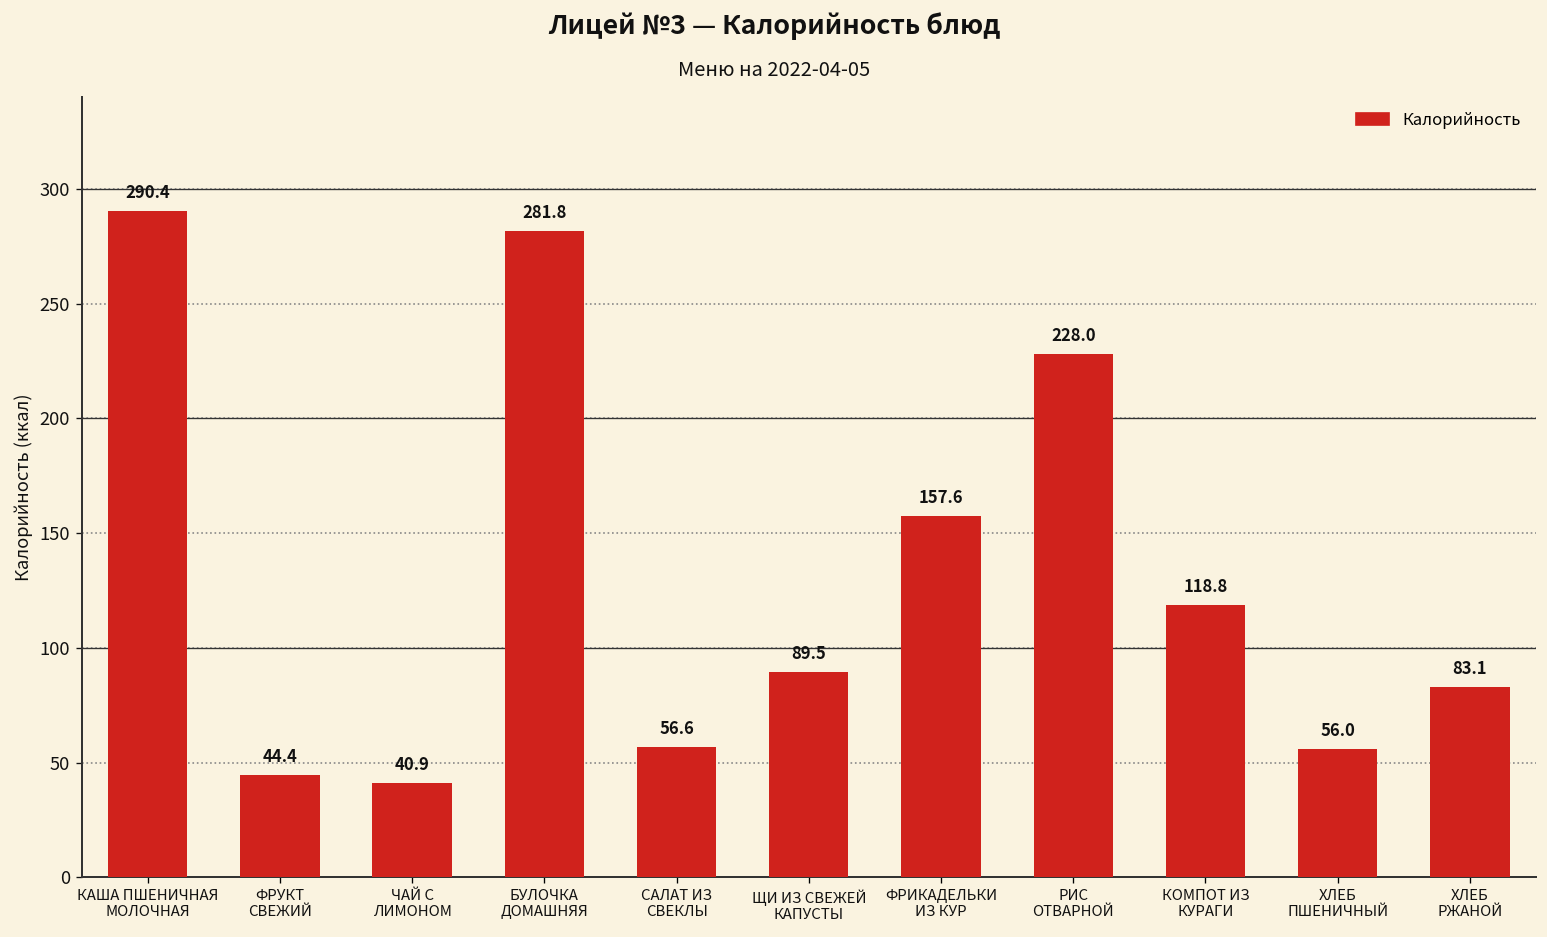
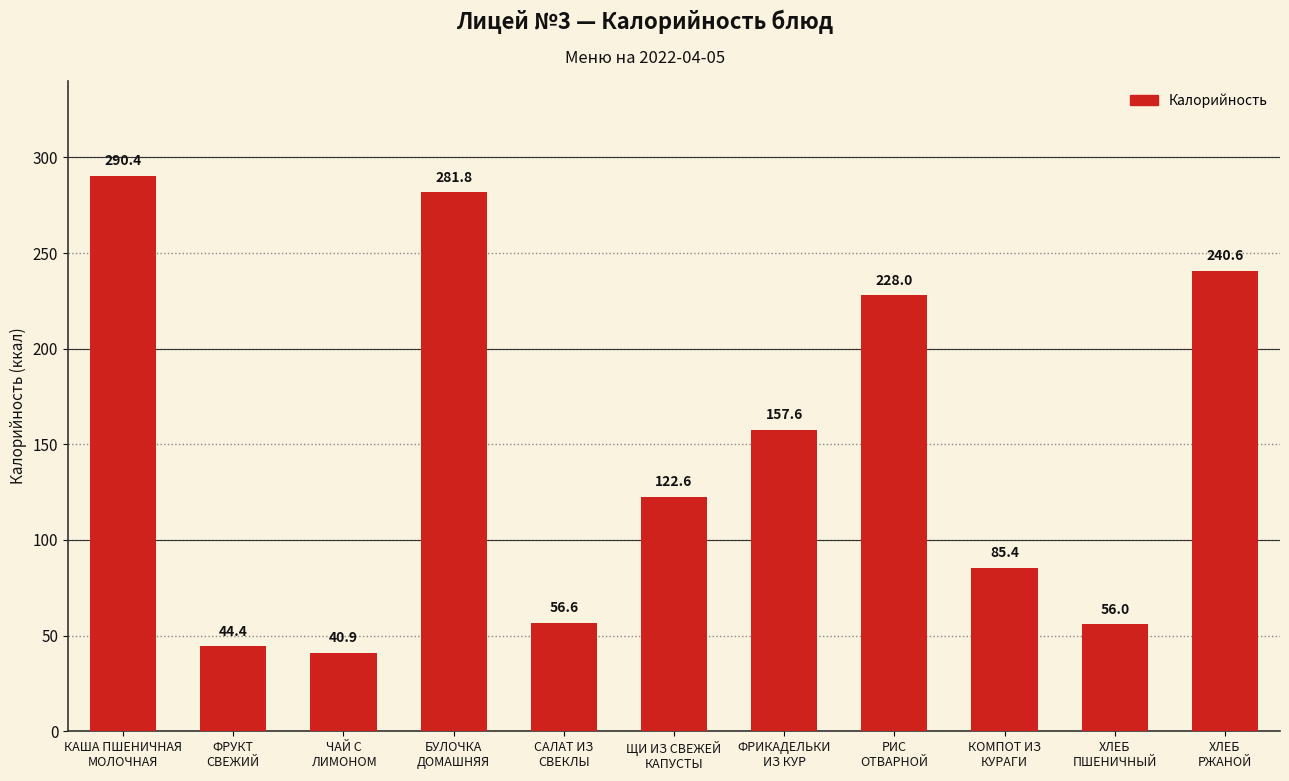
  {
    "КАША ПШЕНИЧНАЯ МОЛОЧНАЯ": 290.4,
    "ФРУКТ СВЕЖИЙ": 44.4,
    "ЧАЙ С ЛИМОНОМ": 40.9,
    "БУЛОЧКА ДОМАШНЯЯ": 281.8,
    "САЛАТ ИЗ СВЕКЛЫ": 56.6,
-   "ЩИ ИЗ СВЕЖЕЙ КАПУСТЫ": 89.5,
+   "ЩИ ИЗ СВЕЖЕЙ КАПУСТЫ": 122.6,
    "ФРИКАДЕЛЬКИ ИЗ КУР": 157.6,
    "РИС ОТВАРНОЙ": 228.0,
-   "КОМПОТ ИЗ КУРАГИ": 118.8,
+   "КОМПОТ ИЗ КУРАГИ": 85.4,
    "ХЛЕБ ПШЕНИЧНЫЙ": 56.0,
-   "ХЛЕБ РЖАНОЙ": 83.1
+   "ХЛЕБ РЖАНОЙ": 240.6
  }
